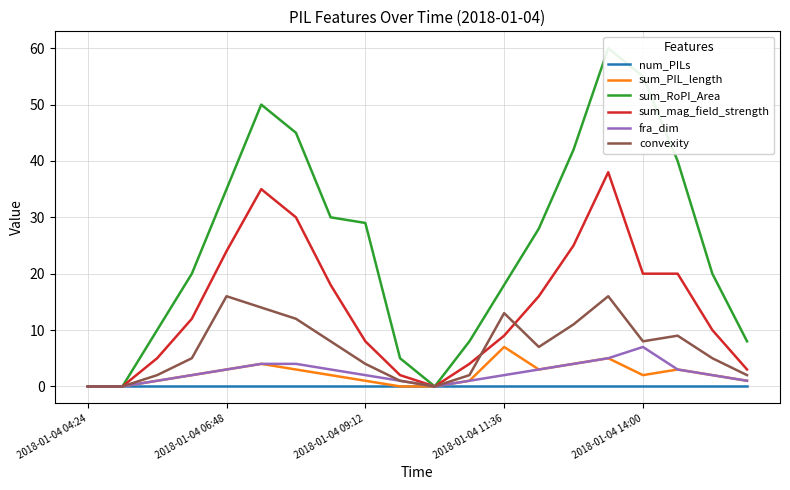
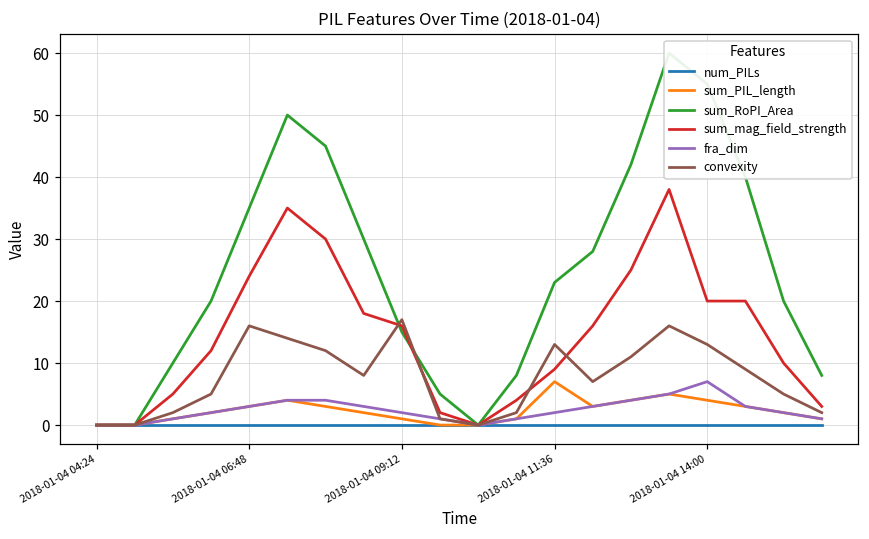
  {
    "num_PILs": {
      "2018-01-04 06:48": 0,
      "2018-01-04 09:12": 0,
      "2018-01-04 11:36": 0,
      "2018-01-04 14:00": 0
    },
    "sum_PIL_length": {
      "2018-01-04 09:12": 1,
      "2018-01-04 11:36": 7,
-     "2018-01-04 14:00": 2
+     "2018-01-04 14:00": 4
    },
    "sum_RoPI_Area": {
      "2018-01-04 06:48": 35,
-     "2018-01-04 09:12": 29,
-     "2018-01-04 11:36": 18
+     "2018-01-04 09:12": 15,
+     "2018-01-04 11:36": 23
    },
    "sum_mag_field_strength": {
      "2018-01-04 06:48": 24,
-     "2018-01-04 09:12": 8,
+     "2018-01-04 09:12": 16,
      "2018-01-04 11:36": 9,
      "2018-01-04 14:00": 20
    },
    "fra_dim": {
      "2018-01-04 09:12": 2,
      "2018-01-04 11:36": 2,
      "2018-01-04 14:00": 7
    },
    "convexity": {
      "2018-01-04 06:48": 16,
-     "2018-01-04 09:12": 4,
+     "2018-01-04 09:12": 17,
      "2018-01-04 11:36": 13,
-     "2018-01-04 14:00": 8
+     "2018-01-04 14:00": 13
    }
  }
